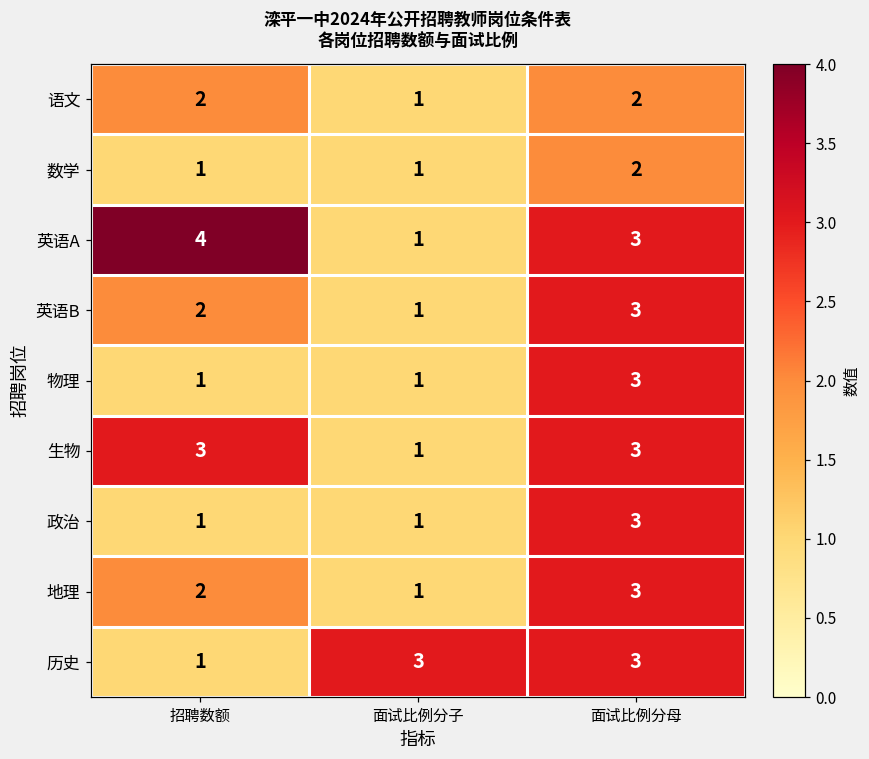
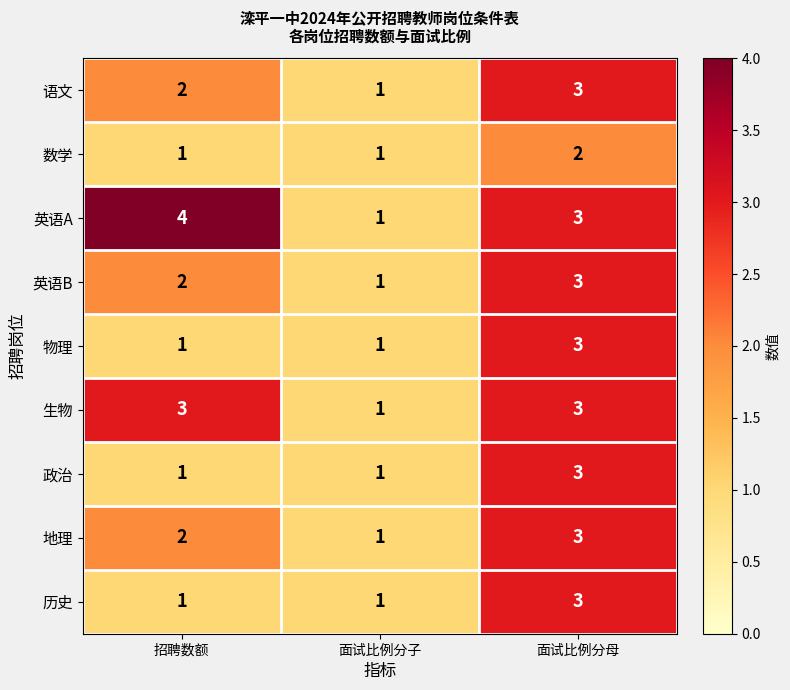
  {
    "语文": {
      "招聘数额": 2,
      "面试比例分子": 1,
-     "面试比例分母": 2
+     "面试比例分母": 3
    },
    "数学": {
      "招聘数额": 1,
      "面试比例分子": 1,
      "面试比例分母": 2
    },
    "英语A": {
      "招聘数额": 4,
      "面试比例分子": 1,
      "面试比例分母": 3
    },
    "英语B": {
      "招聘数额": 2,
      "面试比例分子": 1,
      "面试比例分母": 3
    },
    "物理": {
      "招聘数额": 1,
      "面试比例分子": 1,
      "面试比例分母": 3
    },
    "生物": {
      "招聘数额": 3,
      "面试比例分子": 1,
      "面试比例分母": 3
    },
    "政治": {
      "招聘数额": 1,
      "面试比例分子": 1,
      "面试比例分母": 3
    },
    "地理": {
      "招聘数额": 2,
      "面试比例分子": 1,
      "面试比例分母": 3
    },
    "历史": {
      "招聘数额": 1,
-     "面试比例分子": 3,
+     "面试比例分子": 1,
      "面试比例分母": 3
    }
  }
